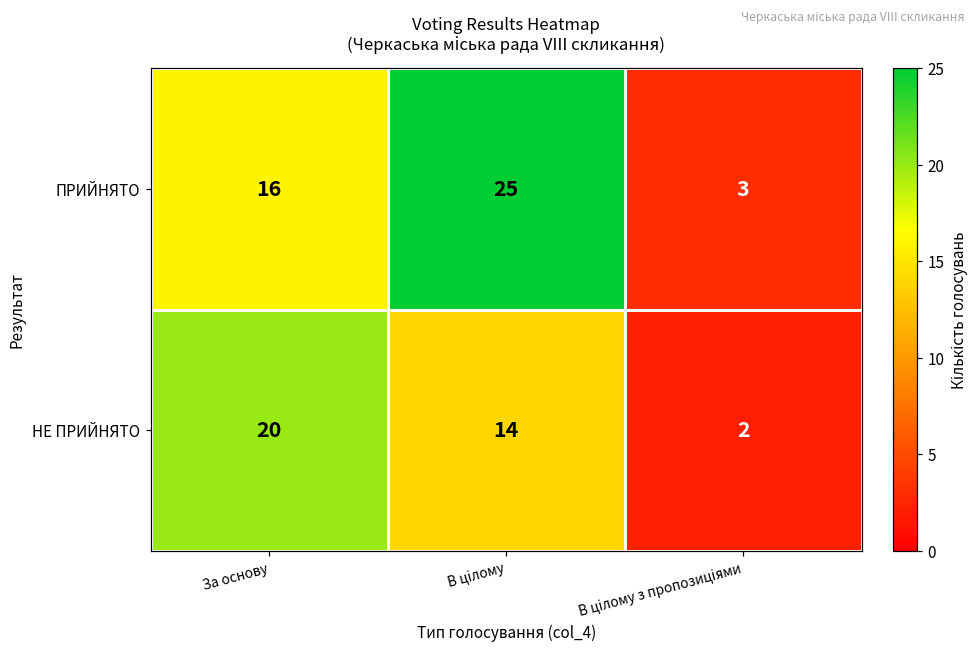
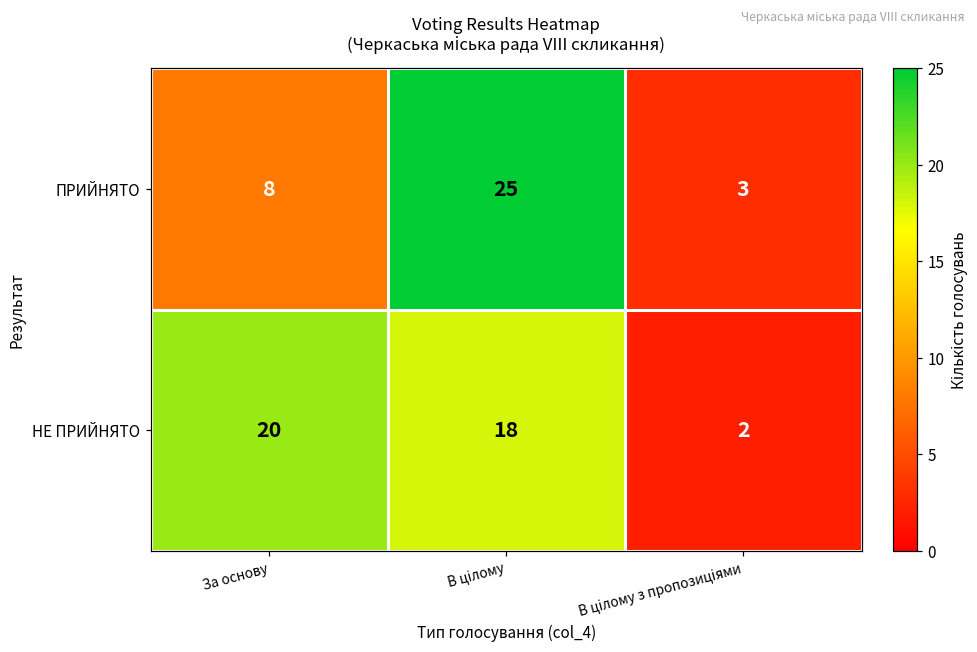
  {
    "ПРИЙНЯТО": {
-     "За основу": 16,
+     "За основу": 8,
      "В цілому": 25,
      "В цілому з пропозиціями": 3
    },
    "НЕ ПРИЙНЯТО": {
      "За основу": 20,
-     "В цілому": 14,
+     "В цілому": 18,
      "В цілому з пропозиціями": 2
    }
  }
